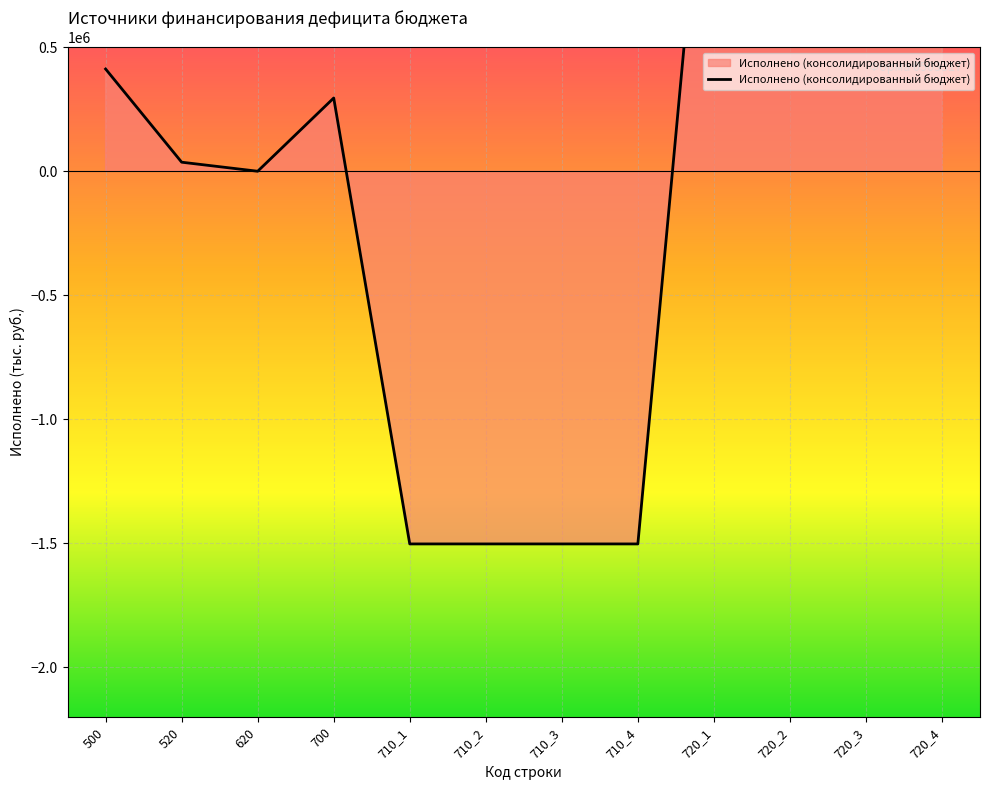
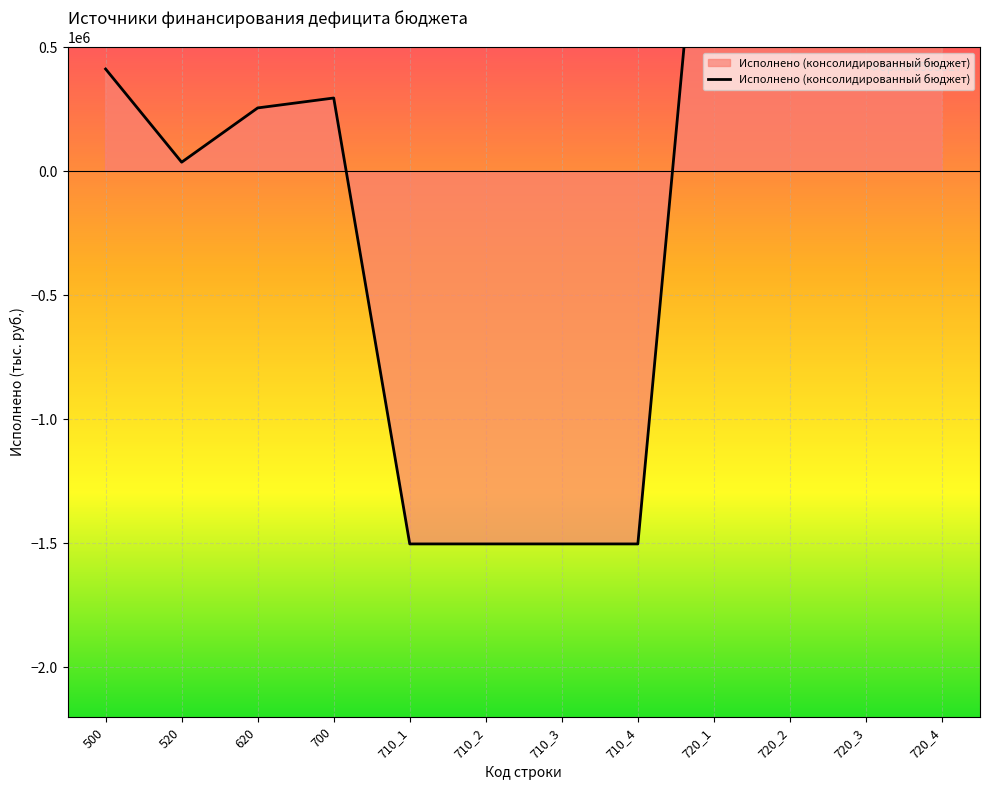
  {
    "Исполнено (консолидированный бюджет)": {
-     "620": 0
+     "620": 260000
    }
  }
